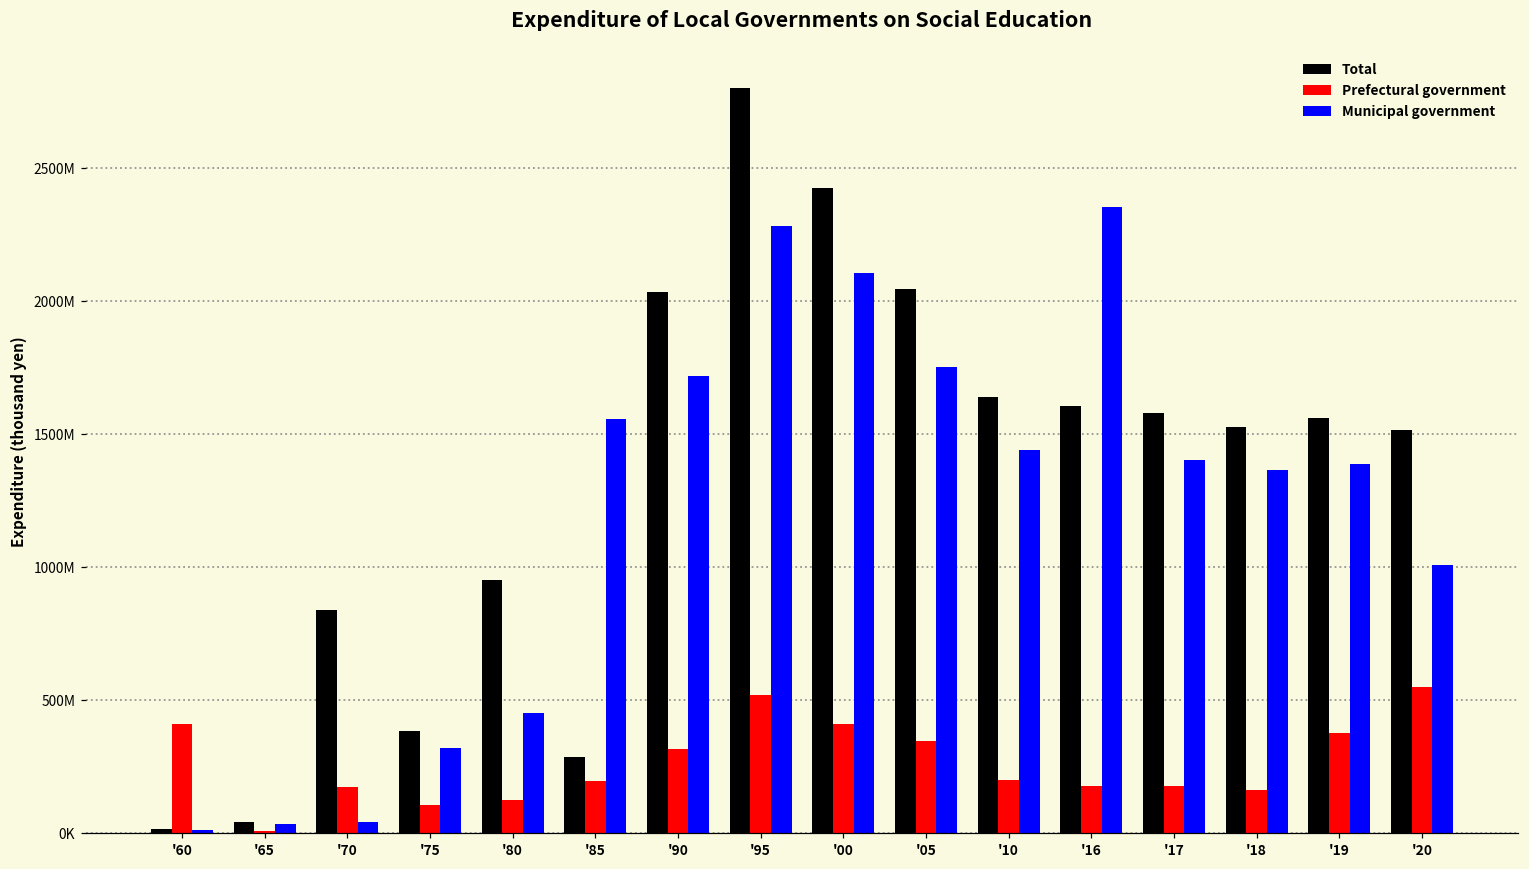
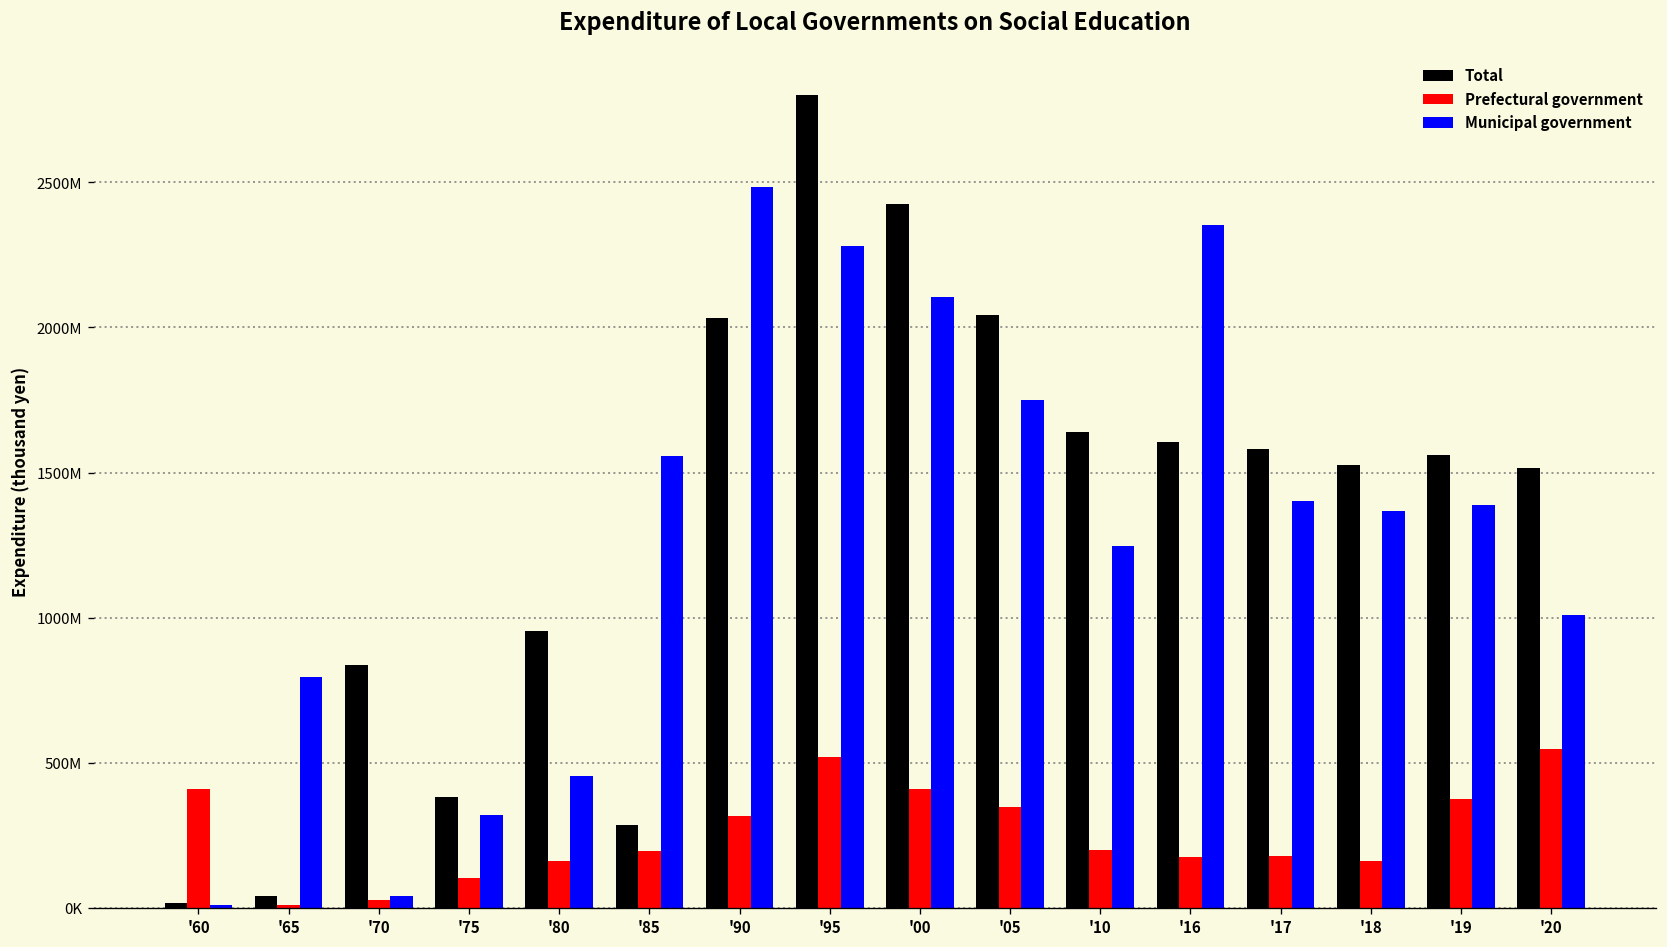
  {
    "Total": {
      "'60": 10000000,
      "'65": 40000000,
      "'70": 840000000,
      "'75": 380000000,
      "'80": 950000000,
      "'85": 290000000,
      "'90": 2030000000,
      "'95": 2800000000,
      "'00": 2430000000,
      "'05": 2040000000,
      "'10": 1640000000,
      "'16": 1600000000,
      "'17": 1580000000,
      "'18": 1530000000,
      "'19": 1560000000,
      "'20": 1510000000
    },
    "Prefectural government": {
      "'60": 410000000,
-     "'70": 170000000,
+     "'70": 30000000,
      "'75": 100000000,
-     "'80": 130000000,
+     "'80": 160000000,
      "'85": 190000000,
      "'90": 310000000,
      "'95": 520000000,
      "'00": 410000000,
      "'05": 350000000,
      "'10": 200000000,
      "'16": 180000000,
      "'17": 180000000,
      "'18": 160000000,
      "'19": 380000000,
      "'20": 550000000
    },
    "Municipal government": {
      "'60": 10000000,
-     "'65": 30000000,
+     "'65": 800000000,
      "'70": 40000000,
      "'75": 320000000,
      "'80": 450000000,
      "'85": 1560000000,
-     "'90": 1720000000,
+     "'90": 2480000000,
      "'95": 2280000000,
      "'00": 2110000000,
      "'05": 1750000000,
-     "'10": 1440000000,
+     "'10": 1250000000,
      "'16": 2350000000,
      "'17": 1400000000,
      "'18": 1370000000,
      "'19": 1390000000,
      "'20": 1010000000
    }
  }
